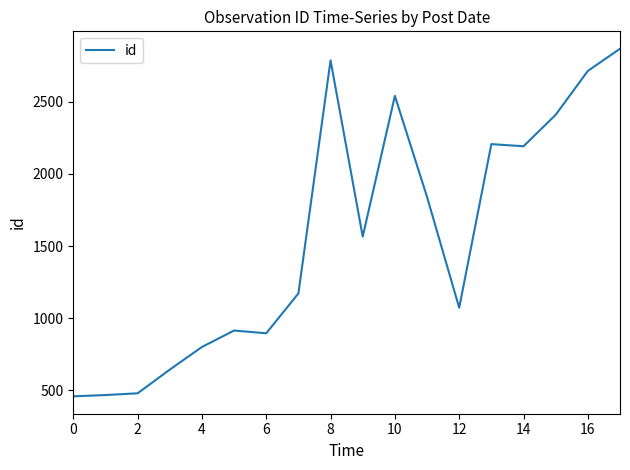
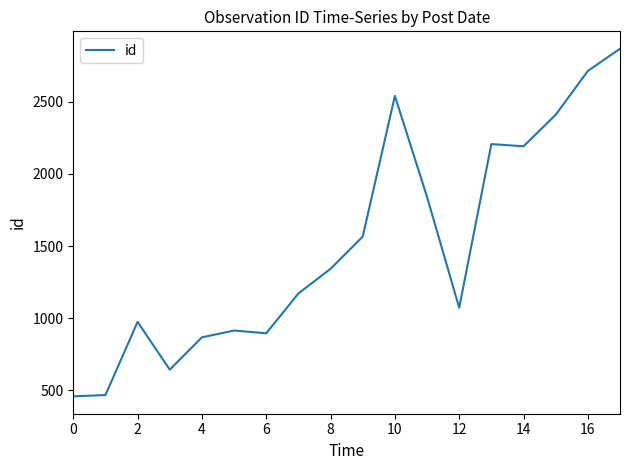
  {
    "0": 460,
-   "2": 480,
-   "4": 800,
+   "2": 980,
+   "4": 870,
    "6": 900,
-   "8": 2790,
+   "8": 1340,
    "10": 2540,
    "12": 1070,
    "14": 2190,
    "16": 2710
  }
